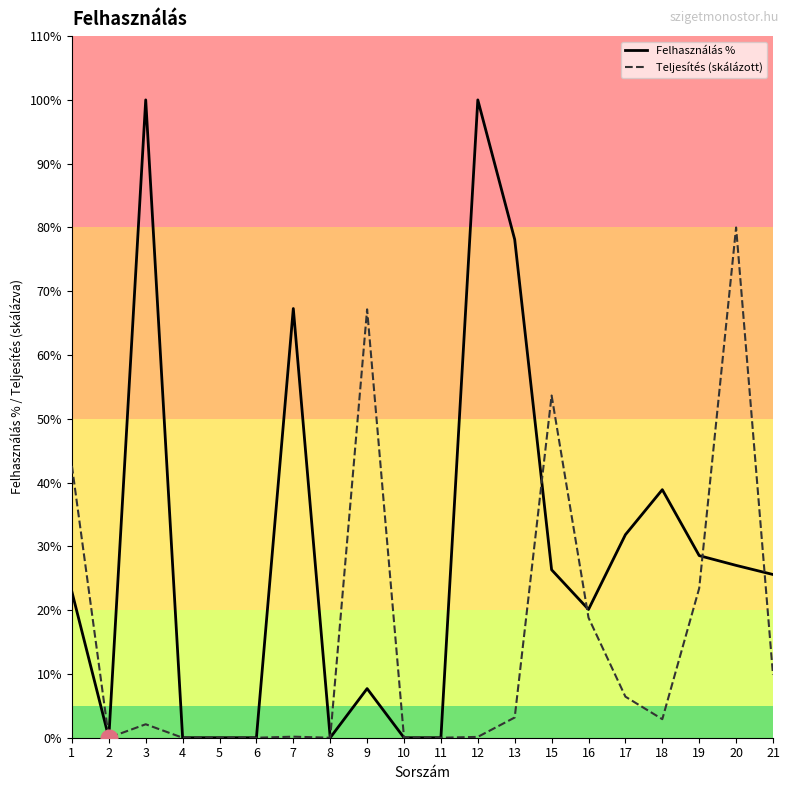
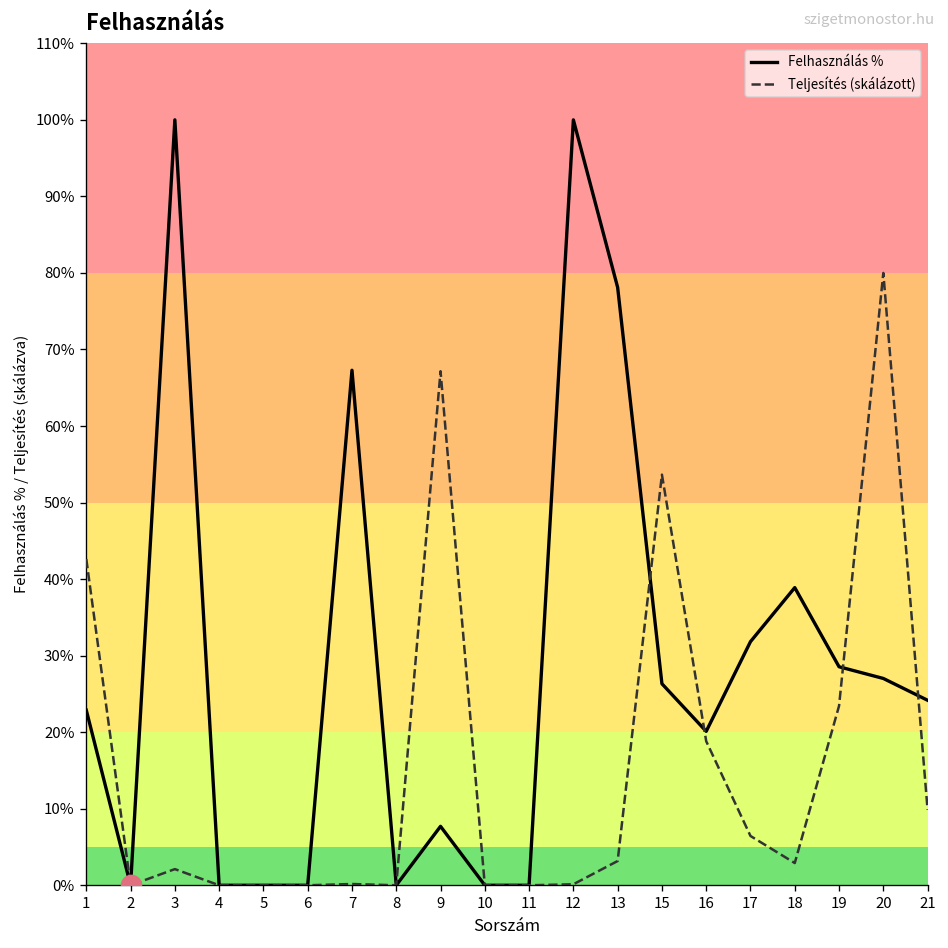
  {
    "Felhasználás %": {
      "1": "23%",
      "3": "100%",
      "7": "67%",
      "9": "8%",
      "12": "100%",
      "13": "78%",
      "15": "26%",
      "16": "20%",
      "17": "32%",
      "18": "39%",
      "19": "29%",
      "20": "27%",
-     "21": "26%"
+     "21": "24%"
    },
    "Teljesítés (skálázott)": {
      "1": "43%",
      "3": "2%",
      "7": "0%",
      "9": "67%",
      "12": "0%",
      "13": "3%",
      "15": "54%",
      "16": "19%",
      "17": "6%",
      "18": "3%",
      "19": "23%",
      "20": "80%",
      "21": "10%"
    }
  }
